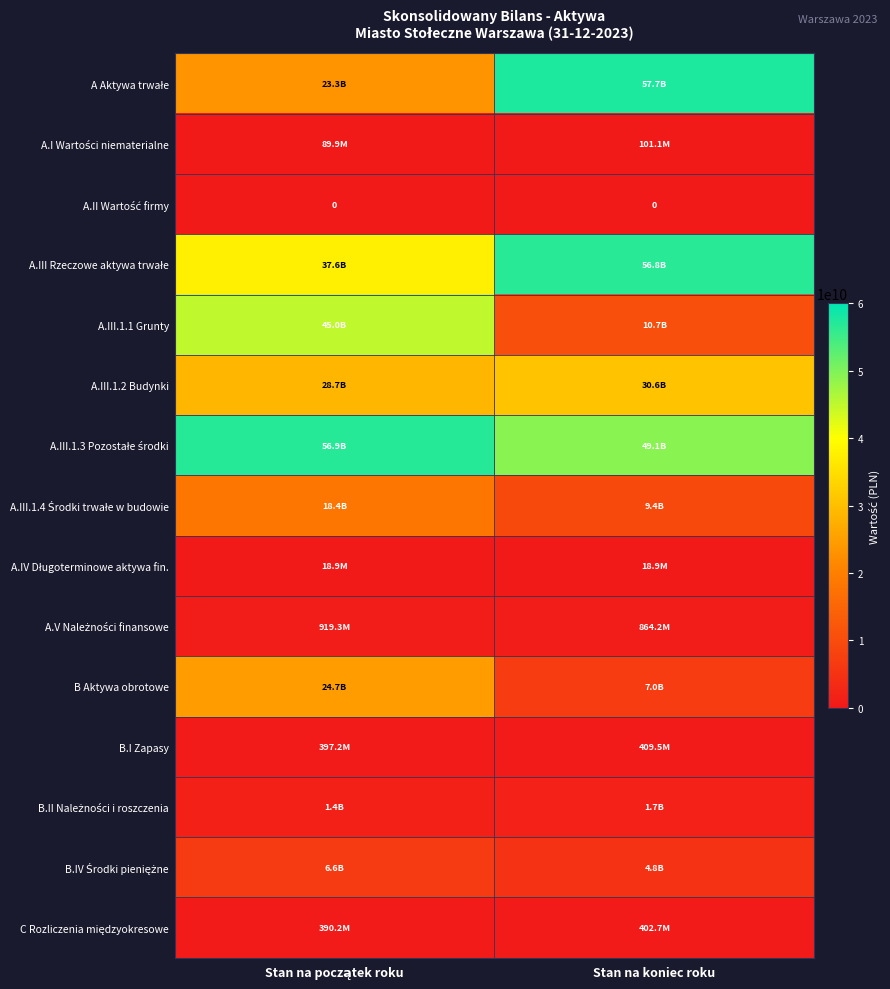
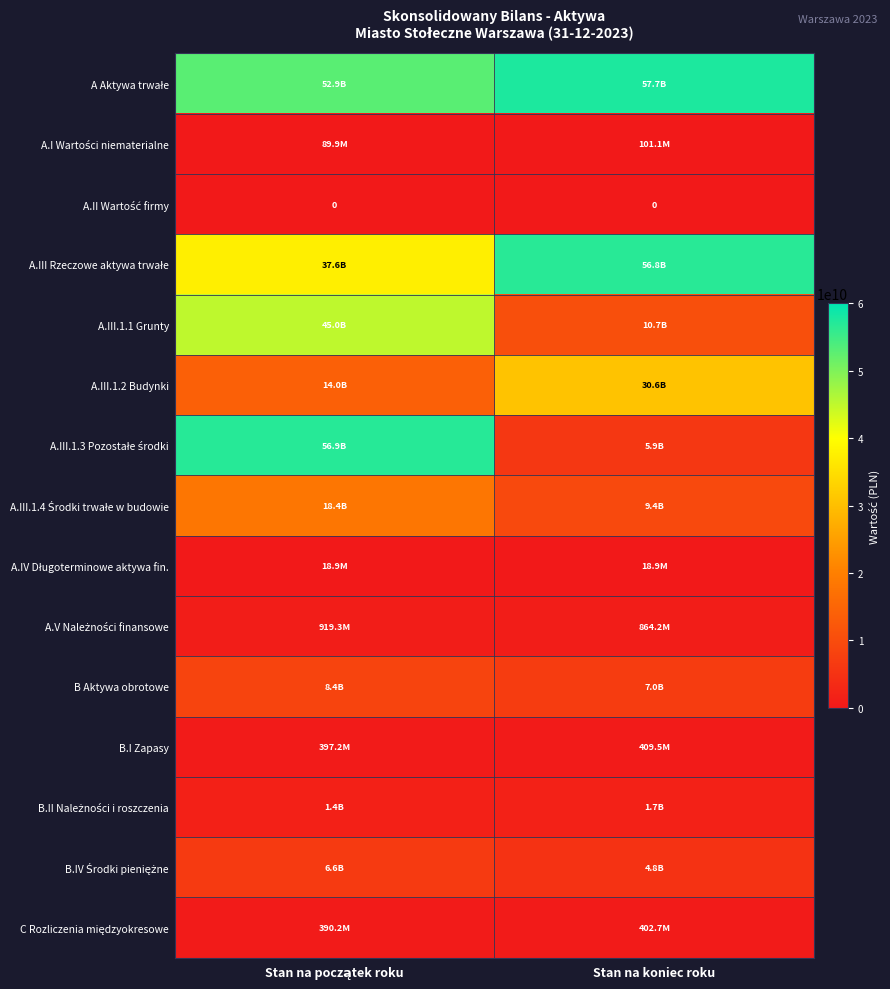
  {
    "A Aktywa trwałe": {
-     "Stan na początek roku": "23.3B",
+     "Stan na początek roku": "52.9B",
      "Stan na koniec roku": "57.7B"
    },
    "A.I Wartości niematerialne": {
      "Stan na początek roku": "89.9M",
      "Stan na koniec roku": "101.1M"
    },
    "A.II Wartość firmy": {
      "Stan na początek roku": "0",
      "Stan na koniec roku": "0"
    },
    "A.III Rzeczowe aktywa trwałe": {
      "Stan na początek roku": "37.6B",
      "Stan na koniec roku": "56.8B"
    },
    "A.III.1.1 Grunty": {
      "Stan na początek roku": "45.0B",
      "Stan na koniec roku": "10.7B"
    },
    "A.III.1.2 Budynki": {
-     "Stan na początek roku": "28.7B",
+     "Stan na początek roku": "14.0B",
      "Stan na koniec roku": "30.6B"
    },
    "A.III.1.3 Pozostałe środki": {
      "Stan na początek roku": "56.9B",
-     "Stan na koniec roku": "49.1B"
+     "Stan na koniec roku": "5.9B"
    },
    "A.III.1.4 Środki trwałe w budowie": {
      "Stan na początek roku": "18.4B",
      "Stan na koniec roku": "9.4B"
    },
    "A.IV Długoterminowe aktywa fin.": {
      "Stan na początek roku": "18.9M",
      "Stan na koniec roku": "18.9M"
    },
    "A.V Należności finansowe": {
      "Stan na początek roku": "919.3M",
      "Stan na koniec roku": "864.2M"
    },
    "B Aktywa obrotowe": {
-     "Stan na początek roku": "24.7B",
+     "Stan na początek roku": "8.4B",
      "Stan na koniec roku": "7.0B"
    },
    "B.I Zapasy": {
      "Stan na początek roku": "397.2M",
      "Stan na koniec roku": "409.5M"
    },
    "B.II Należności i roszczenia": {
      "Stan na początek roku": "1.4B",
      "Stan na koniec roku": "1.7B"
    },
    "B.IV Środki pieniężne": {
      "Stan na początek roku": "6.6B",
      "Stan na koniec roku": "4.8B"
    },
    "C Rozliczenia międzyokresowe": {
      "Stan na początek roku": "390.2M",
      "Stan na koniec roku": "402.7M"
    }
  }
